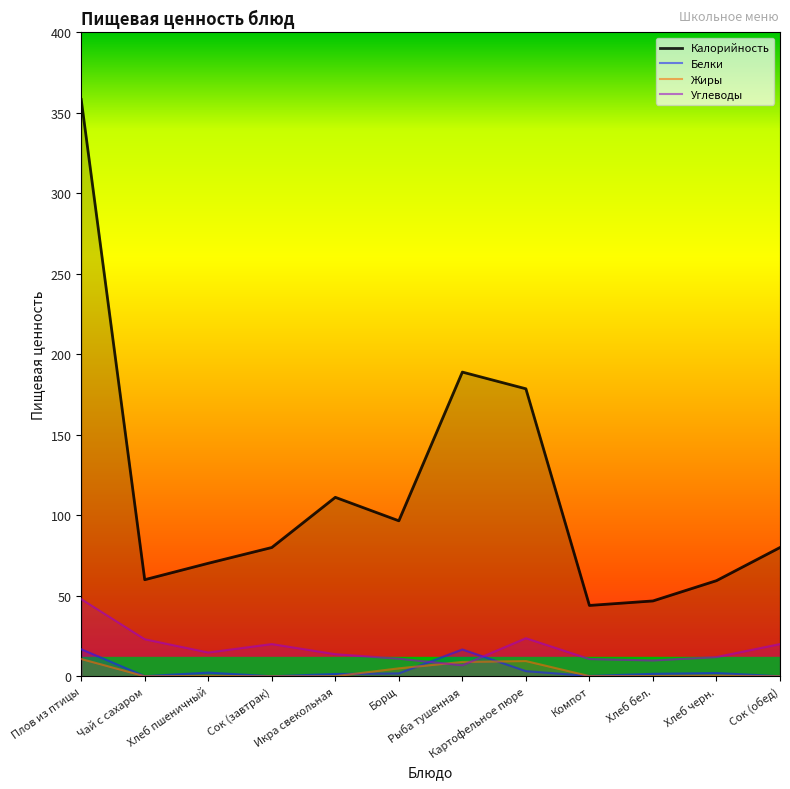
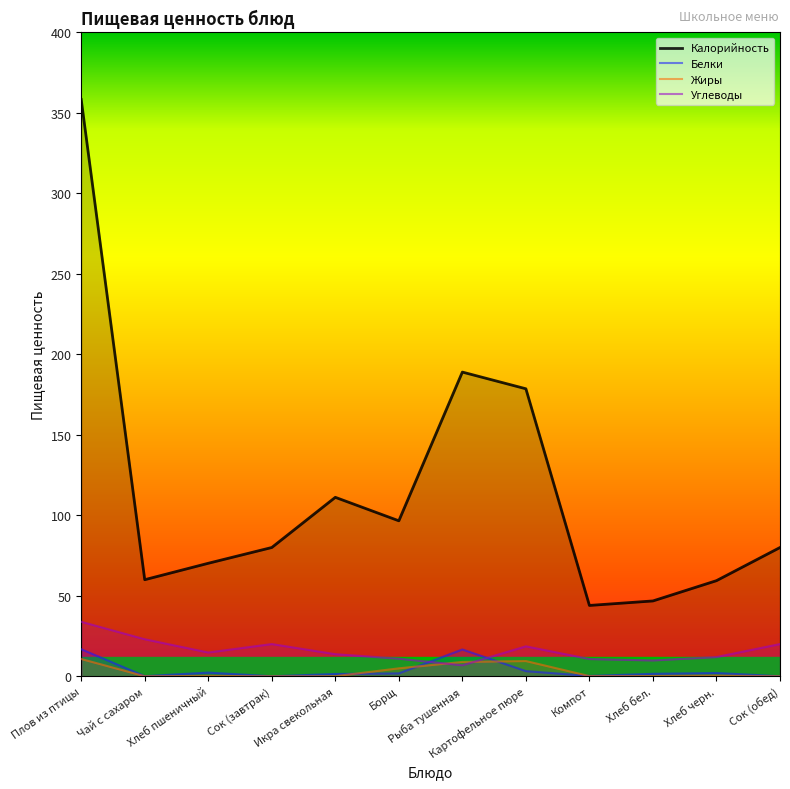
  {
    "Калорийность": {
      "Плов из птицы": 358,
      "Чай с сахаром": 60,
      "Хлеб пшеничный": 70,
      "Сок (завтрак)": 80,
      "Икра свекольная": 111,
      "Борщ": 97,
      "Рыба тушенная": 189,
      "Картофельное пюре": 179,
      "Компот": 44,
      "Хлеб бел.": 47,
      "Хлеб черн.": 59,
      "Сок (обед)": 80
    },
    "Белки": {
      "Плов из птицы": 17,
      "Рыба тушенная": 17
    },
    "Углеводы": {
-     "Плов из птицы": 48,
+     "Плов из птицы": 34,
      "Чай с сахаром": 23,
      "Хлеб пшеничный": 15,
      "Сок (завтрак)": 20,
      "Икра свекольная": 14,
-     "Картофельное пюре": 24,
+     "Картофельное пюре": 19,
      "Сок (обед)": 20
    }
  }
